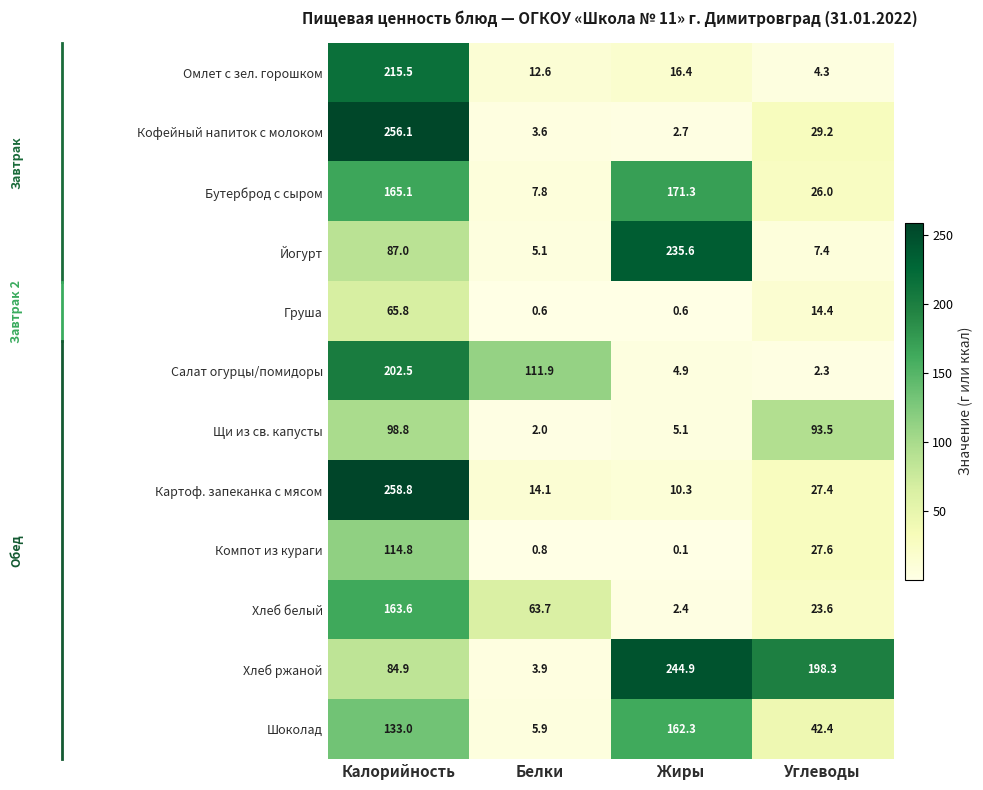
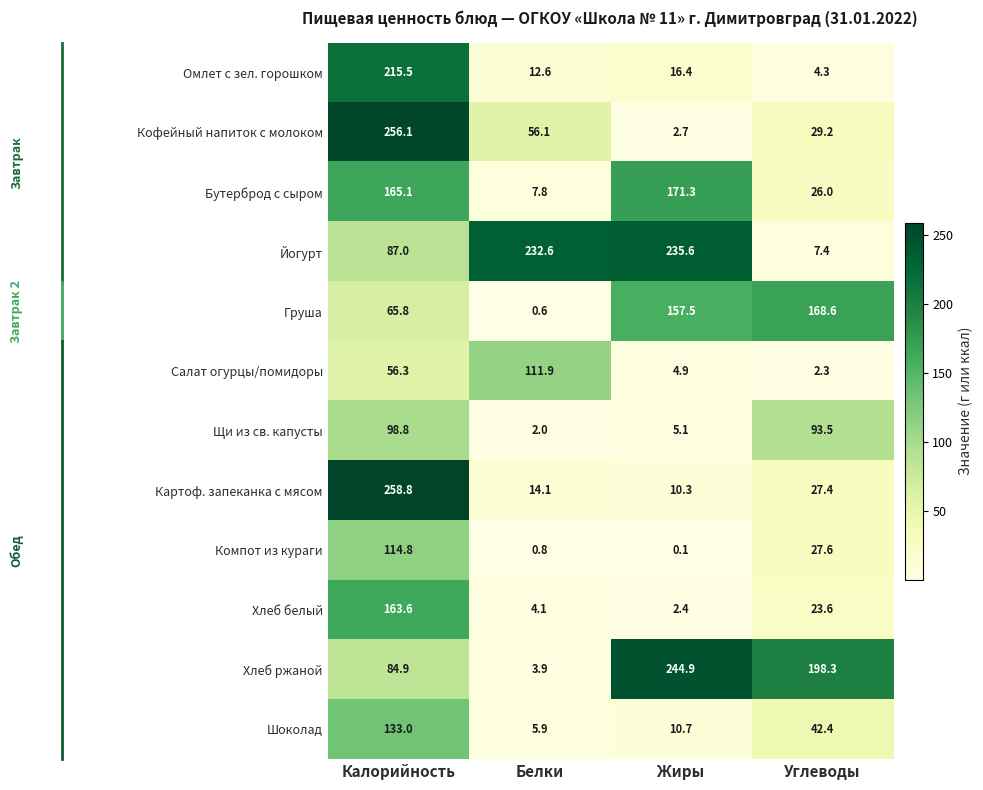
  {
    "Омлет с зел. горошком": {
      "Калорийность": 215.5,
      "Белки": 12.6,
      "Жиры": 16.4,
      "Углеводы": 4.3
    },
    "Кофейный напиток с молоком": {
      "Калорийность": 256.1,
-     "Белки": 3.6,
+     "Белки": 56.1,
      "Жиры": 2.7,
      "Углеводы": 29.2
    },
    "Бутерброд с сыром": {
      "Калорийность": 165.1,
      "Белки": 7.8,
      "Жиры": 171.3,
      "Углеводы": 26.0
    },
    "Йогурт": {
      "Калорийность": 87.0,
-     "Белки": 5.1,
+     "Белки": 232.6,
      "Жиры": 235.6,
      "Углеводы": 7.4
    },
    "Груша": {
      "Калорийность": 65.8,
      "Белки": 0.6,
-     "Жиры": 0.6,
-     "Углеводы": 14.4
+     "Жиры": 157.5,
+     "Углеводы": 168.6
    },
    "Салат огурцы/помидоры": {
-     "Калорийность": 202.5,
+     "Калорийность": 56.3,
      "Белки": 111.9,
      "Жиры": 4.9,
      "Углеводы": 2.3
    },
    "Щи из св. капусты": {
      "Калорийность": 98.8,
      "Белки": 2.0,
      "Жиры": 5.1,
      "Углеводы": 93.5
    },
    "Картоф. запеканка с мясом": {
      "Калорийность": 258.8,
      "Белки": 14.1,
      "Жиры": 10.3,
      "Углеводы": 27.4
    },
    "Компот из кураги": {
      "Калорийность": 114.8,
      "Белки": 0.8,
      "Жиры": 0.1,
      "Углеводы": 27.6
    },
    "Хлеб белый": {
      "Калорийность": 163.6,
-     "Белки": 63.7,
+     "Белки": 4.1,
      "Жиры": 2.4,
      "Углеводы": 23.6
    },
    "Хлеб ржаной": {
      "Калорийность": 84.9,
      "Белки": 3.9,
      "Жиры": 244.9,
      "Углеводы": 198.3
    },
    "Шоколад": {
      "Калорийность": 133.0,
      "Белки": 5.9,
-     "Жиры": 162.3,
+     "Жиры": 10.7,
      "Углеводы": 42.4
    }
  }
